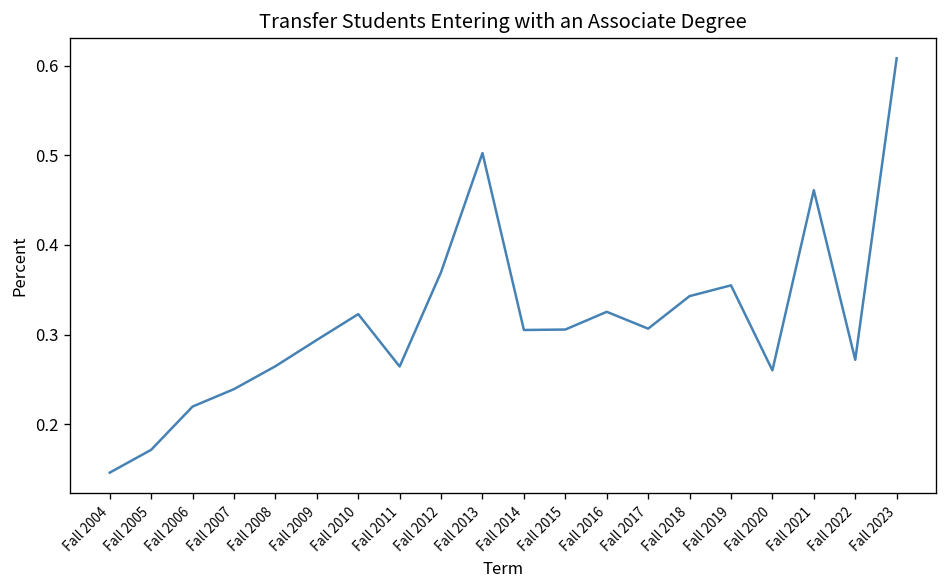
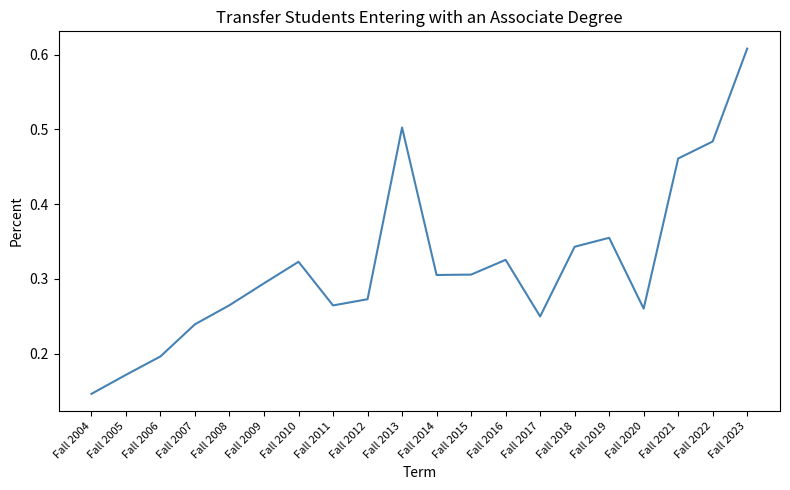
  {
    "Fall 2004": 0.15,
    "Fall 2005": 0.17,
-   "Fall 2006": 0.22,
+   "Fall 2006": 0.20,
    "Fall 2007": 0.24,
    "Fall 2008": 0.26,
    "Fall 2009": 0.29,
    "Fall 2010": 0.32,
    "Fall 2011": 0.26,
-   "Fall 2012": 0.37,
+   "Fall 2012": 0.27,
    "Fall 2013": 0.50,
    "Fall 2014": 0.31,
    "Fall 2015": 0.31,
    "Fall 2016": 0.33,
-   "Fall 2017": 0.31,
+   "Fall 2017": 0.25,
    "Fall 2018": 0.34,
    "Fall 2019": 0.35,
    "Fall 2020": 0.26,
    "Fall 2021": 0.46,
-   "Fall 2022": 0.27,
+   "Fall 2022": 0.48,
    "Fall 2023": 0.61
  }
